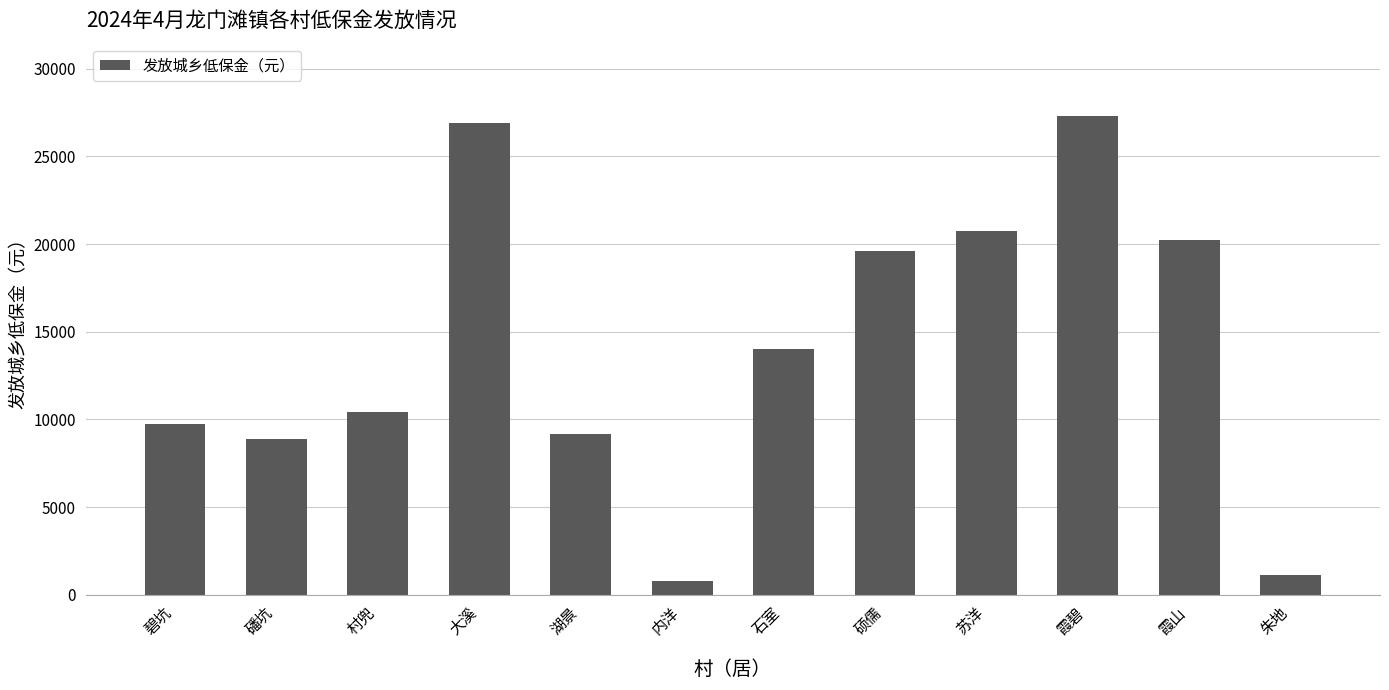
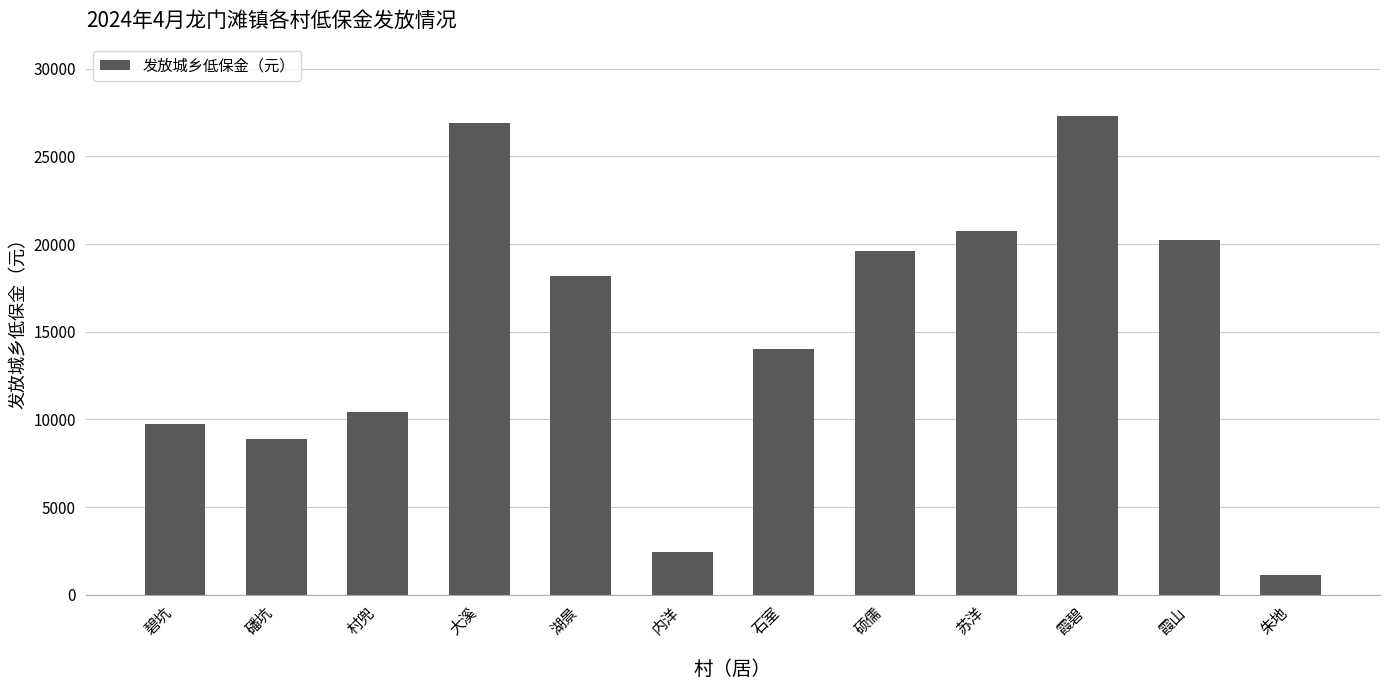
  {
    "碧坑": 9700,
    "磻坑": 8900,
    "村兜": 10400,
    "大溪": 26900,
-   "湖景": 9100,
-   "内洋": 800,
+   "湖景": 18200,
+   "内洋": 2500,
    "石室": 14000,
    "硕儒": 19600,
    "苏洋": 20700,
    "霞碧": 27300,
    "霞山": 20200,
    "朱地": 1100
  }
